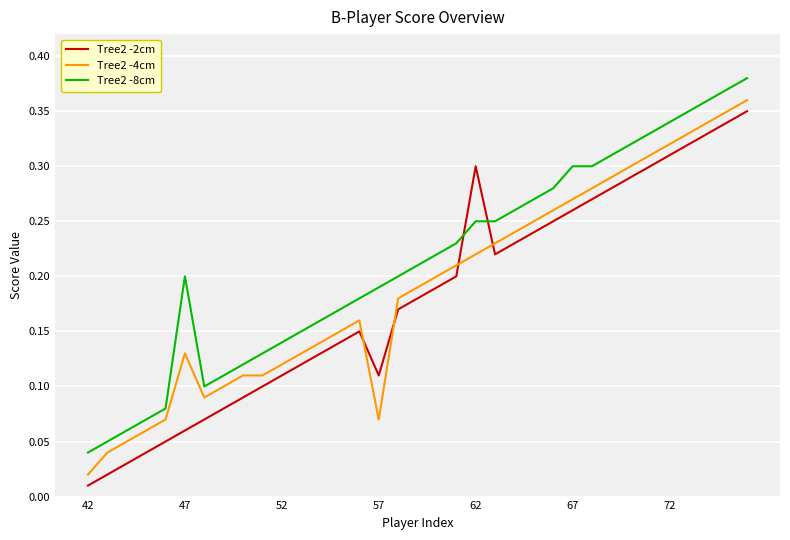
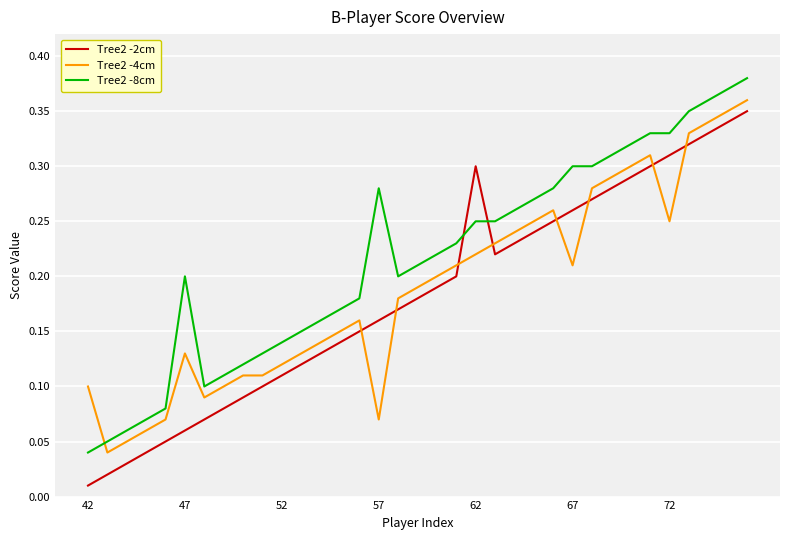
  {
    "Tree2 -2cm": {
      "42": 0.01,
      "47": 0.06,
      "52": 0.11,
-     "57": 0.11,
+     "57": 0.16,
      "62": 0.30,
      "67": 0.26,
      "72": 0.31
    },
    "Tree2 -4cm": {
-     "42": 0.02,
+     "42": 0.10,
      "47": 0.13,
      "52": 0.12,
      "57": 0.07,
      "62": 0.22,
-     "67": 0.27,
-     "72": 0.32
+     "67": 0.21,
+     "72": 0.25
    },
    "Tree2 -8cm": {
      "42": 0.04,
      "47": 0.20,
      "52": 0.14,
-     "57": 0.19,
+     "57": 0.28,
      "62": 0.25,
      "67": 0.30,
-     "72": 0.34
+     "72": 0.33
    }
  }
